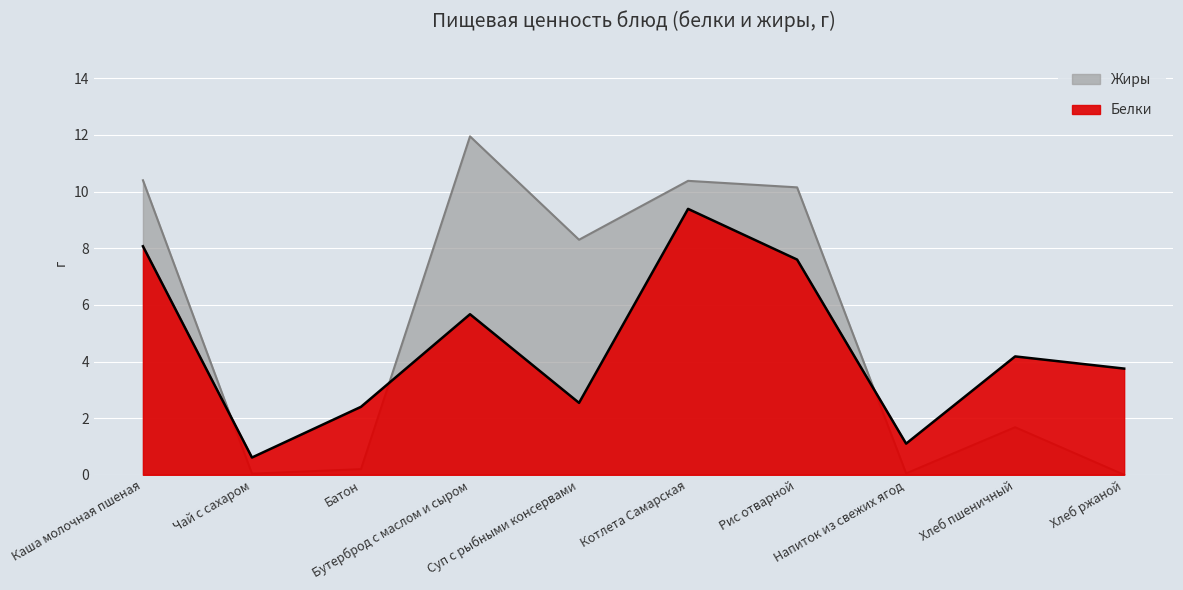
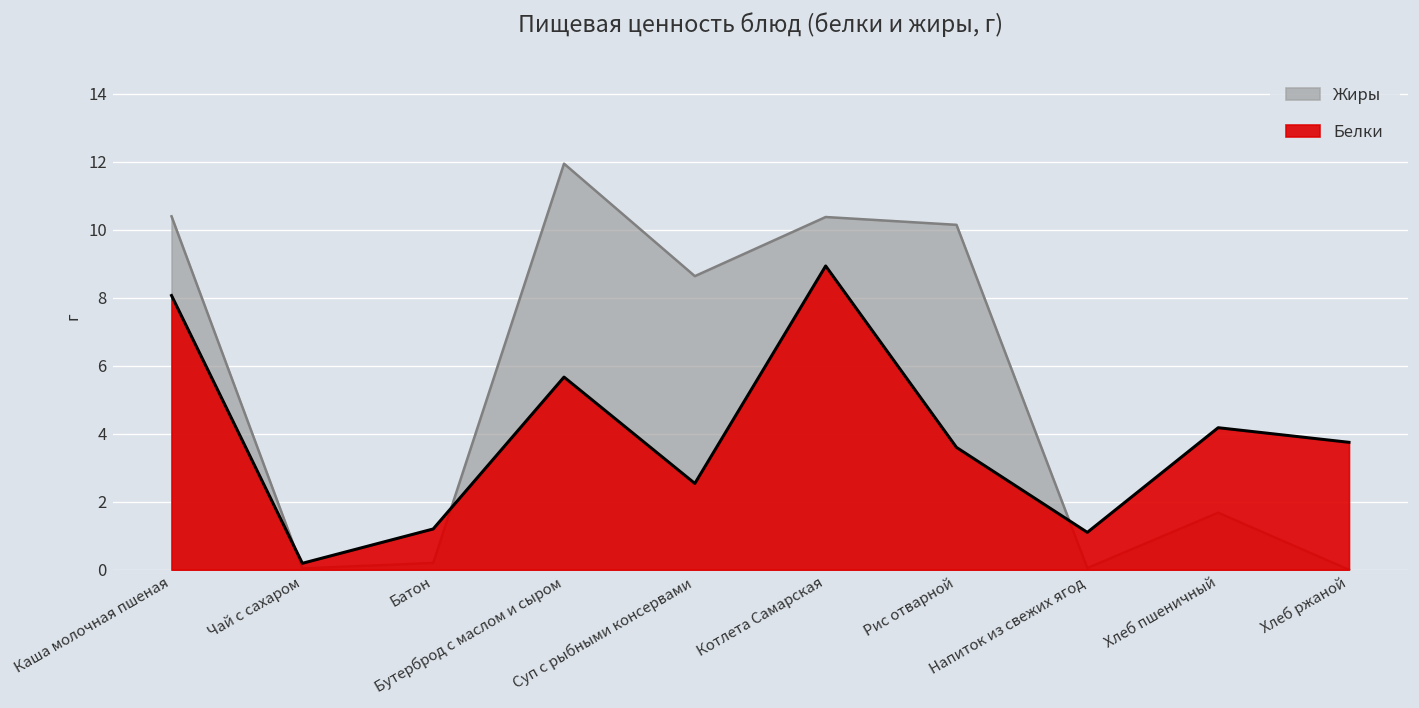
  {
    "Жиры": {
      "Каша молочная пшеная": 10.4,
      "Чай с сахаром": 0.0,
      "Батон": 0.2,
      "Бутерброд с маслом и сыром": 12.0,
-     "Суп с рыбными консервами": 8.3,
+     "Суп с рыбными консервами": 8.6,
      "Котлета Самарская": 10.4,
      "Рис отварной": 10.2,
      "Напиток из свежих ягод": 0.1,
      "Хлеб пшеничный": 1.7,
      "Хлеб ржаной": 0.0
    },
    "Белки": {
      "Каша молочная пшеная": 8.1,
-     "Чай с сахаром": 0.6,
-     "Батон": 2.4,
+     "Чай с сахаром": 0.2,
+     "Батон": 1.2,
      "Бутерброд с маслом и сыром": 5.7,
      "Суп с рыбными консервами": 2.5,
-     "Котлета Самарская": 9.4,
-     "Рис отварной": 7.6,
+     "Котлета Самарская": 8.9,
+     "Рис отварной": 3.6,
      "Напиток из свежих ягод": 1.1,
      "Хлеб пшеничный": 4.2,
      "Хлеб ржаной": 3.8
    }
  }
